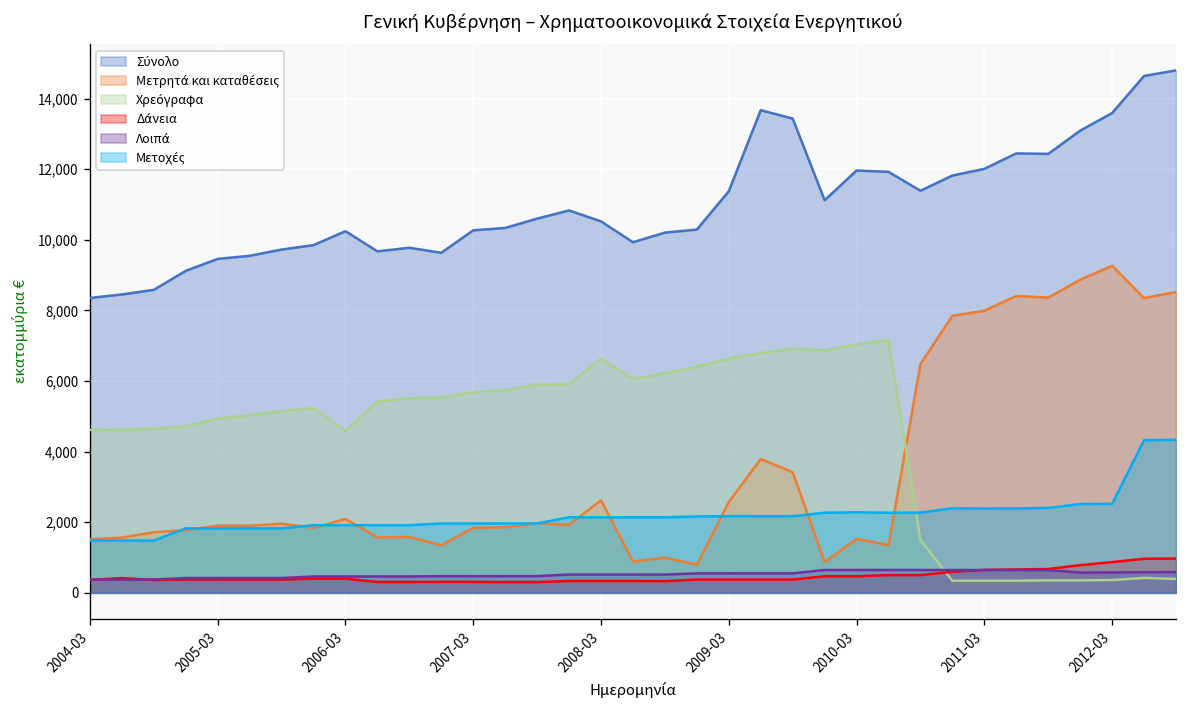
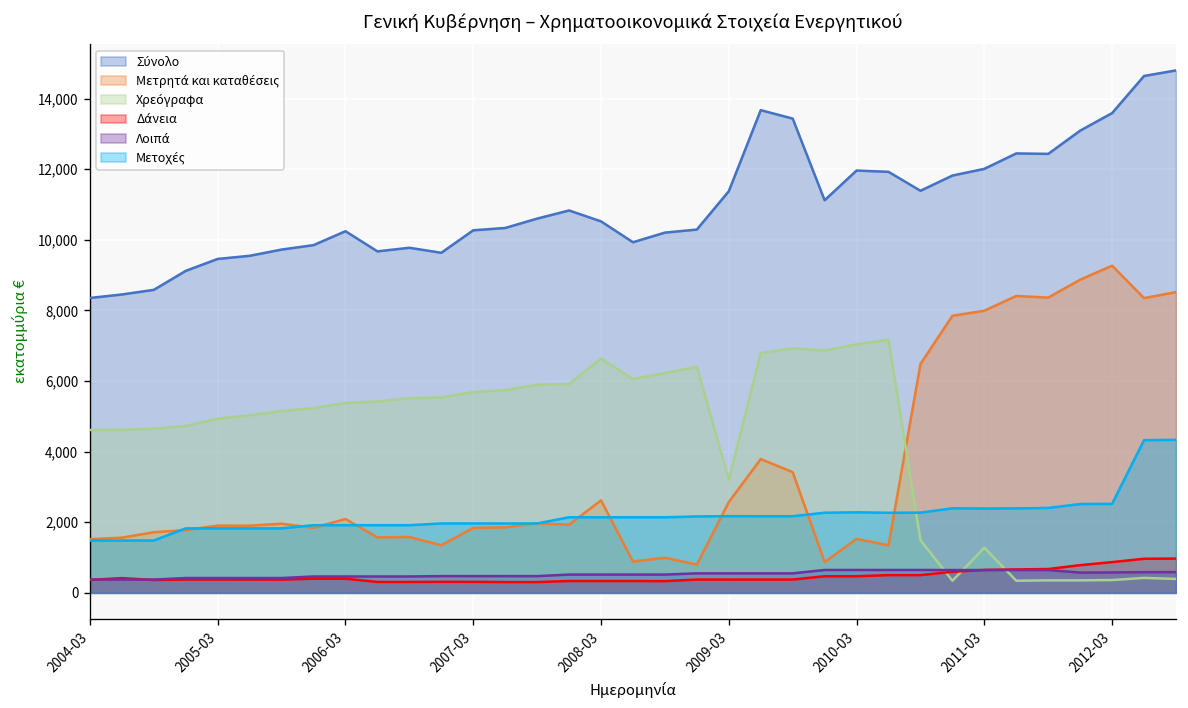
  {
    "Μετρητά και καταθέσεις": {
      "2006-03": "2,100",
      "2007-03": "1,800",
      "2008-03": "2,600",
      "2009-03": "2,600",
      "2010-03": "1,500",
      "2011-03": "8,000",
      "2012-03": "9,300"
    },
    "Χρεόγραφα": {
      "2004-03": "4,600",
      "2005-03": "4,900",
-     "2006-03": "4,600",
+     "2006-03": "5,400",
      "2007-03": "5,700",
      "2008-03": "6,600",
-     "2009-03": "6,600",
+     "2009-03": "3,200",
      "2010-03": "7,000",
-     "2011-03": "300",
+     "2011-03": "1,300",
      "2012-03": "400"
    },
    "Δάνεια": {
      "2007-03": "300",
      "2008-03": "300",
      "2009-03": "400",
      "2010-03": "500",
      "2012-03": "900"
    }
  }
